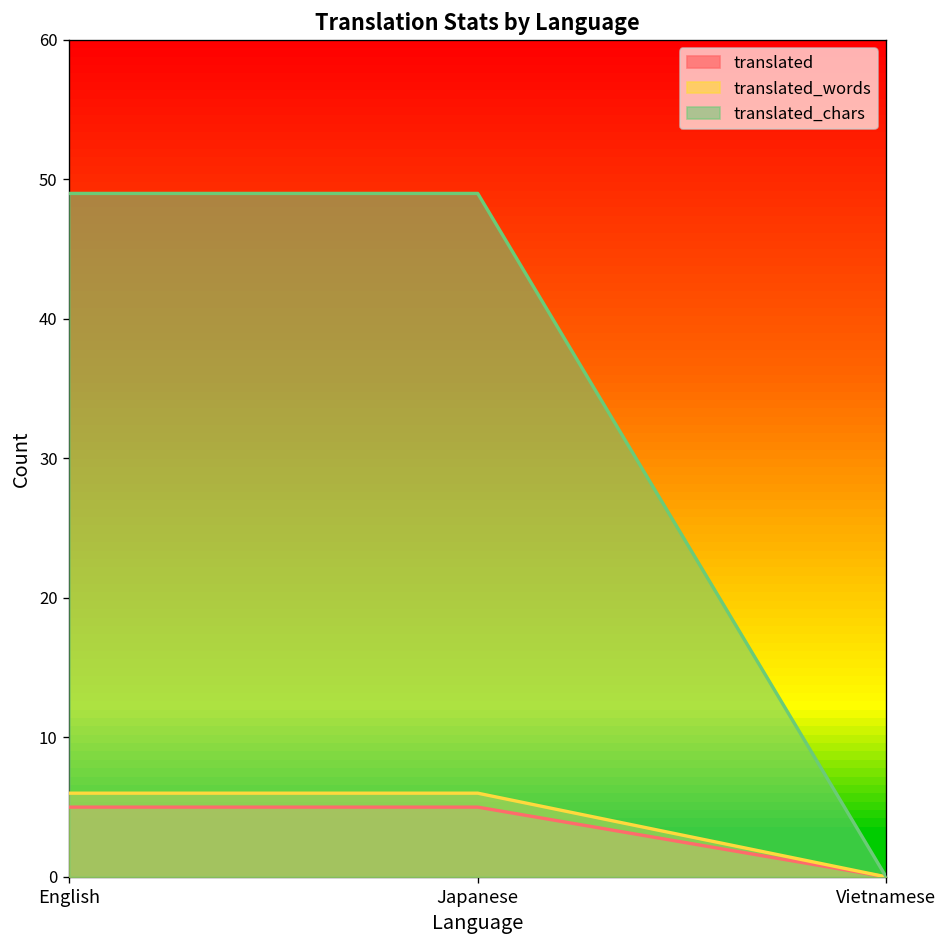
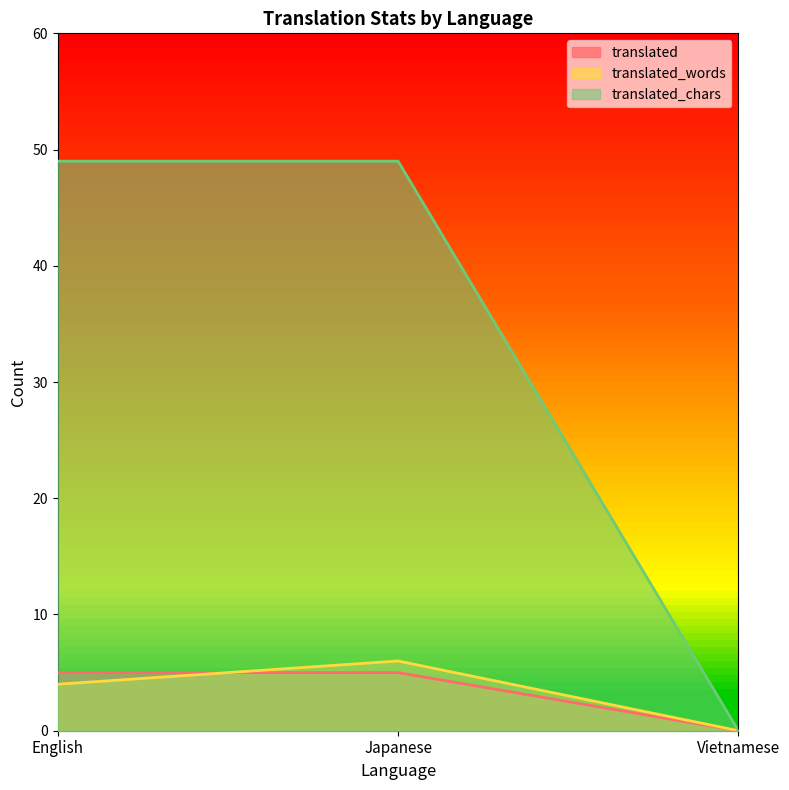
  {
    "translated": {
      "English": 5,
      "Japanese": 5
    },
    "translated_words": {
-     "English": 6,
+     "English": 4,
      "Japanese": 6
    },
    "translated_chars": {
      "English": 49,
      "Japanese": 49
    }
  }
